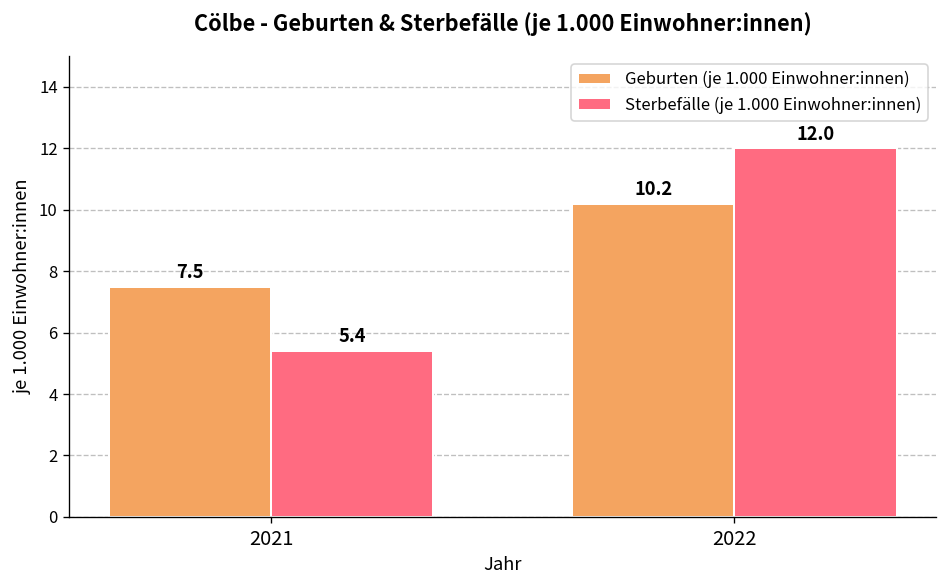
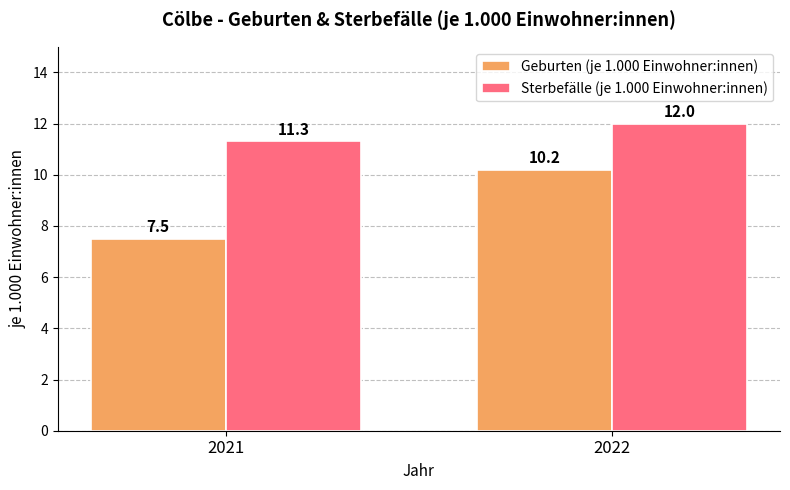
  {
    "Geburten (je 1.000 Einwohner:innen)": {
      "2021": 7.5,
      "2022": 10.2
    },
    "Sterbefälle (je 1.000 Einwohner:innen)": {
-     "2021": 5.4,
+     "2021": 11.3,
      "2022": 12.0
    }
  }
